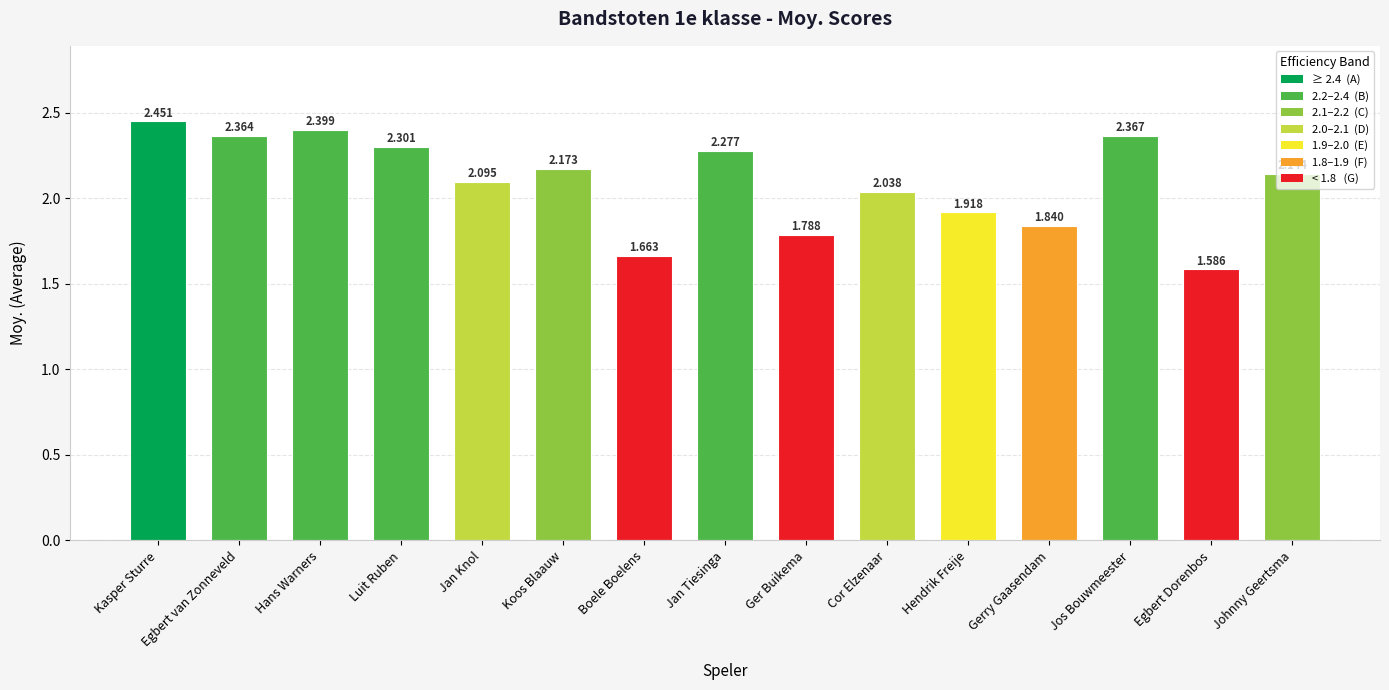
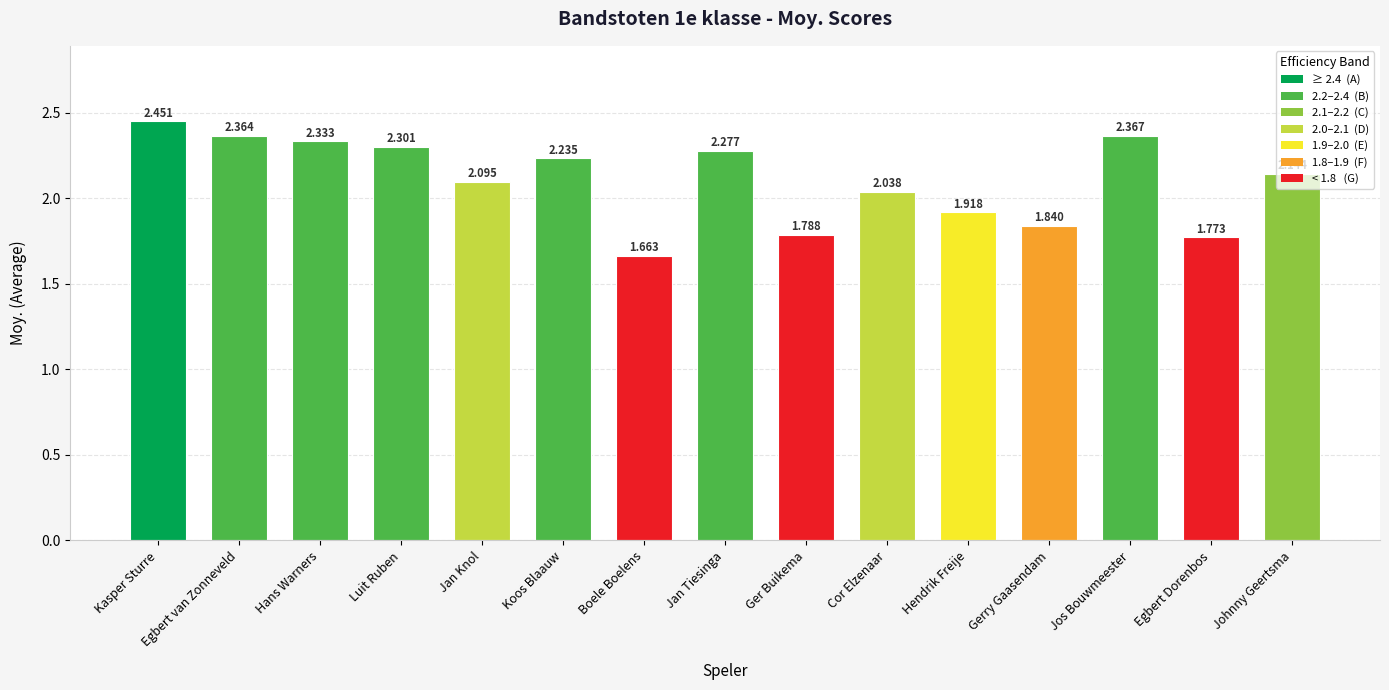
  {
    "Kasper Sturre": 2.451,
    "Egbert van Zonneveld": 2.364,
-   "Hans Warners": 2.399,
+   "Hans Warners": 2.333,
    "Luit Ruben": 2.301,
    "Jan Knol": 2.095,
-   "Koos Blaauw": 2.173,
+   "Koos Blaauw": 2.235,
    "Boele Boelens": 1.663,
    "Jan Tiesinga": 2.277,
    "Ger Buikema": 1.788,
    "Cor Elzenaar": 2.038,
    "Hendrik Freije": 1.918,
    "Gerry Gaasendam": 1.840,
    "Jos Bouwmeester": 2.367,
-   "Egbert Dorenbos": 1.586
+   "Egbert Dorenbos": 1.773
  }
